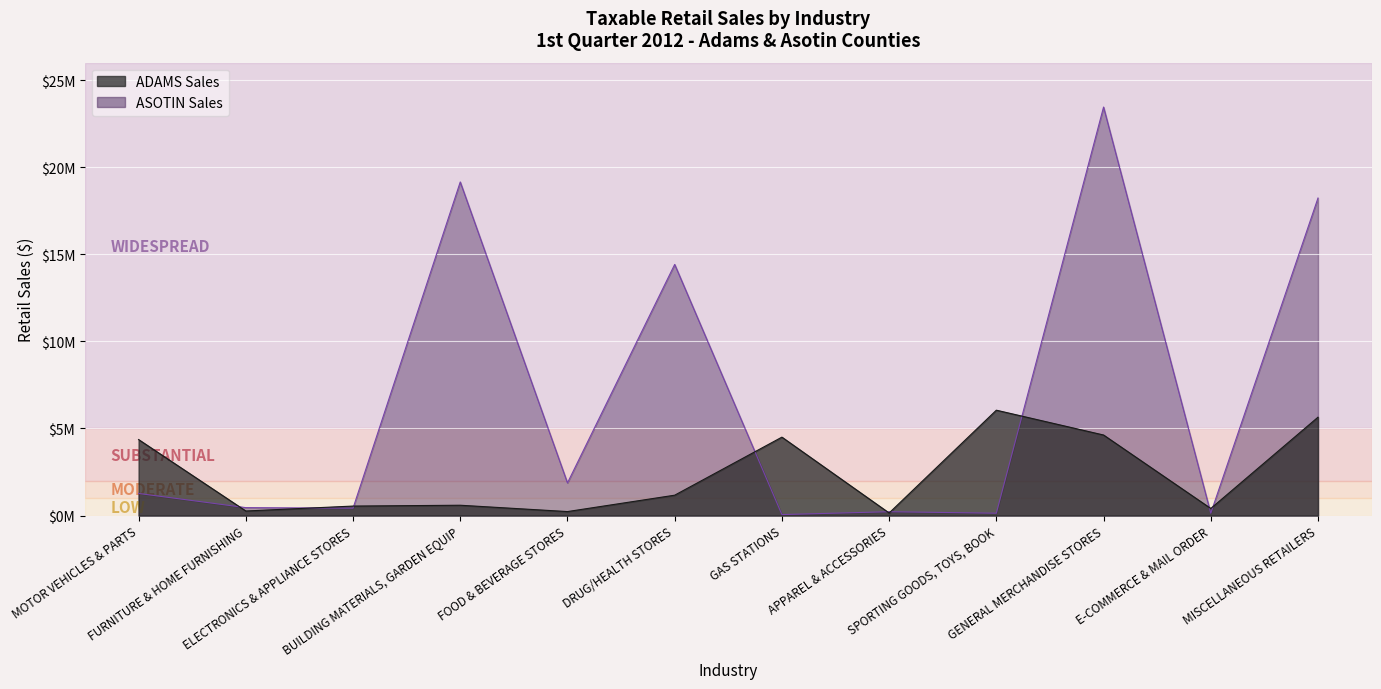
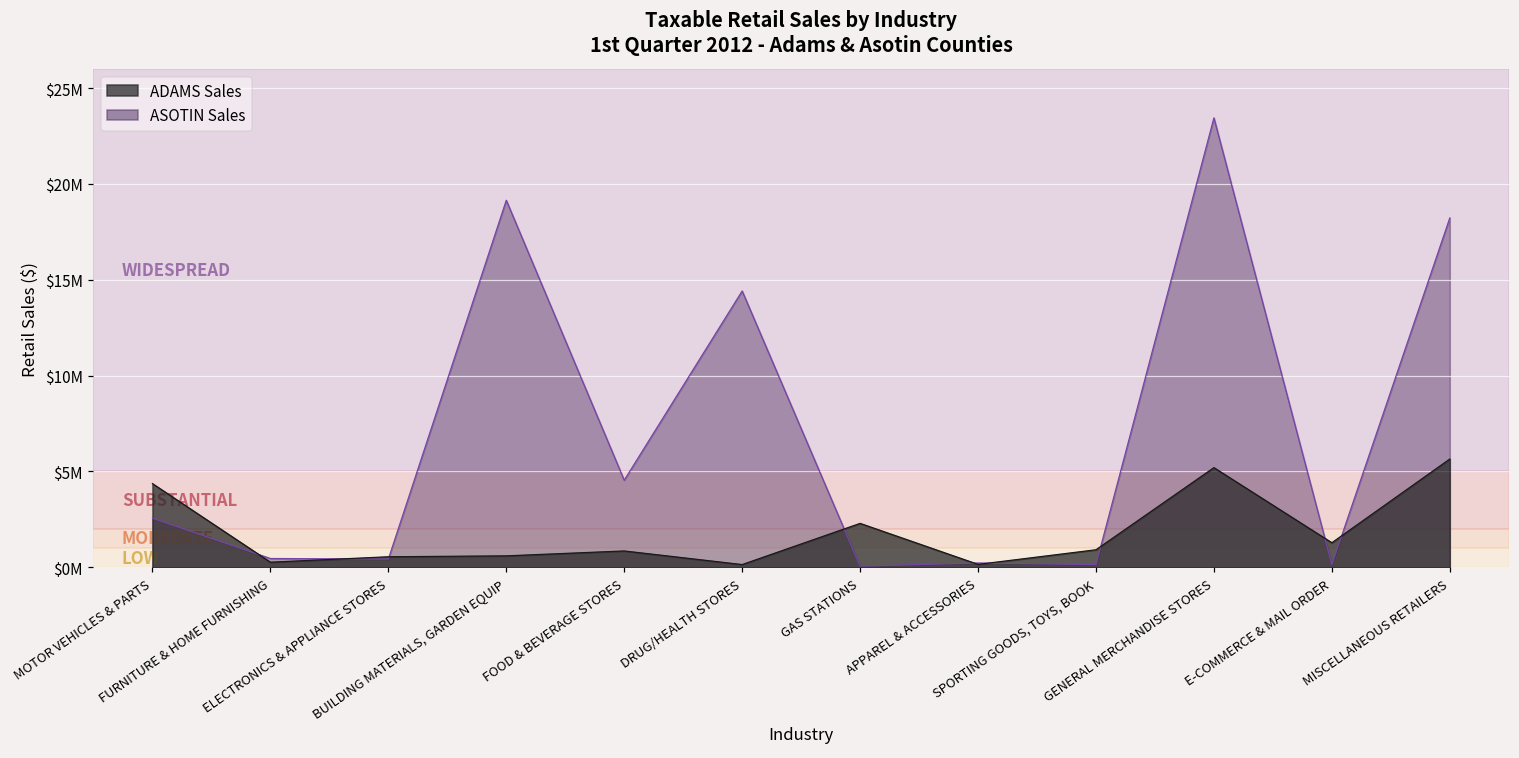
  {
    "ADAMS Sales": {
      "MOTOR VEHICLES & PARTS": "$4400000",
      "FURNITURE & HOME FURNISHING": "$300000",
      "BUILDING MATERIALS, GARDEN EQUIP": "$600000",
-     "FOOD & BEVERAGE STORES": "$200000",
-     "DRUG/HEALTH STORES": "$1200000",
-     "GAS STATIONS": "$4500000",
-     "SPORTING GOODS, TOYS, BOOK": "$6000000",
-     "GENERAL MERCHANDISE STORES": "$4600000",
-     "E-COMMERCE & MAIL ORDER": "$400000",
+     "FOOD & BEVERAGE STORES": "$800000",
+     "DRUG/HEALTH STORES": "$100000",
+     "GAS STATIONS": "$2300000",
+     "SPORTING GOODS, TOYS, BOOK": "$900000",
+     "GENERAL MERCHANDISE STORES": "$5200000",
+     "E-COMMERCE & MAIL ORDER": "$1300000",
      "MISCELLANEOUS RETAILERS": "$5600000"
    },
    "ASOTIN Sales": {
-     "MOTOR VEHICLES & PARTS": "$1300000",
+     "MOTOR VEHICLES & PARTS": "$2600000",
      "FURNITURE & HOME FURNISHING": "$500000",
      "BUILDING MATERIALS, GARDEN EQUIP": "$19200000",
-     "FOOD & BEVERAGE STORES": "$1900000",
+     "FOOD & BEVERAGE STORES": "$4500000",
      "DRUG/HEALTH STORES": "$14400000",
      "GAS STATIONS": "$100000",
      "SPORTING GOODS, TOYS, BOOK": "$100000",
      "GENERAL MERCHANDISE STORES": "$23500000",
      "E-COMMERCE & MAIL ORDER": "$100000",
      "MISCELLANEOUS RETAILERS": "$18200000"
    }
  }
